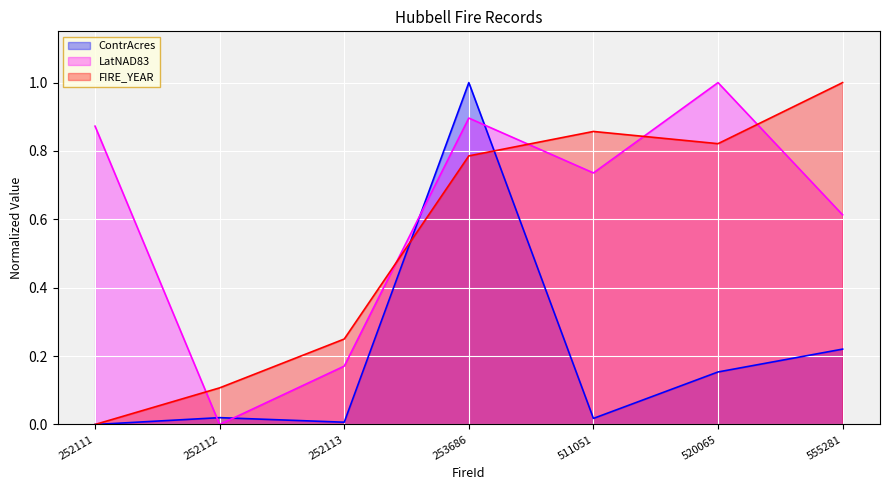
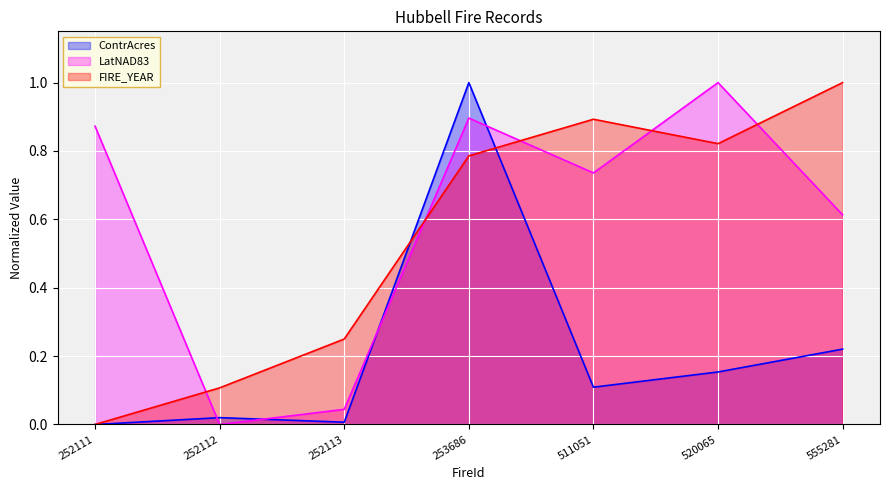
  {
    "ContrAcres": {
      "252112": 0.02,
      "252113": 0.01,
      "253686": 1.00,
-     "511051": 0.02,
+     "511051": 0.11,
      "520065": 0.15,
      "555281": 0.22
    },
    "LatNAD83": {
      "252111": 0.87,
      "252112": 0.00,
-     "252113": 0.17,
+     "252113": 0.04,
      "253686": 0.90,
      "511051": 0.74,
      "520065": 1.00,
      "555281": 0.61
    },
    "FIRE_YEAR": {
      "252112": 0.11,
      "252113": 0.25,
      "253686": 0.79,
-     "511051": 0.86,
+     "511051": 0.89,
      "520065": 0.82,
      "555281": 1.00
    }
  }
